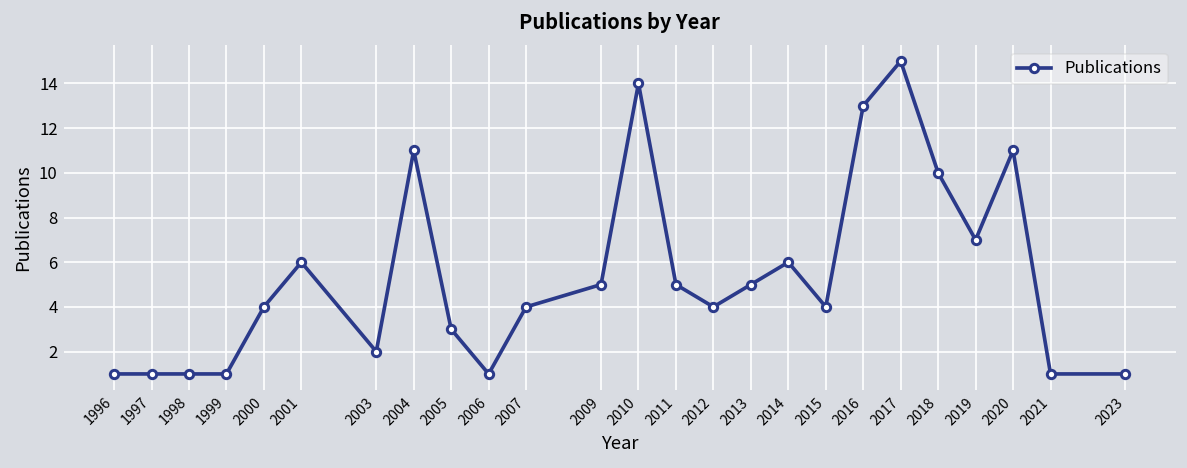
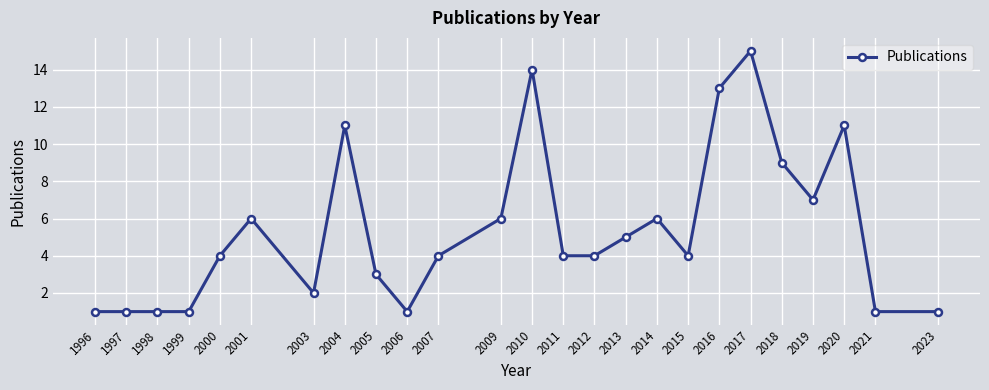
  {
    "1996": 1,
    "1997": 1,
    "1998": 1,
    "1999": 1,
    "2000": 4,
    "2001": 6,
    "2003": 2,
    "2004": 11,
    "2005": 3,
    "2006": 1,
    "2007": 4,
-   "2009": 5,
+   "2009": 6,
    "2010": 14,
-   "2011": 5,
+   "2011": 4,
    "2012": 4,
    "2013": 5,
    "2014": 6,
    "2015": 4,
    "2016": 13,
    "2017": 15,
-   "2018": 10,
+   "2018": 9,
    "2019": 7,
    "2020": 11,
    "2021": 1,
    "2023": 1
  }
